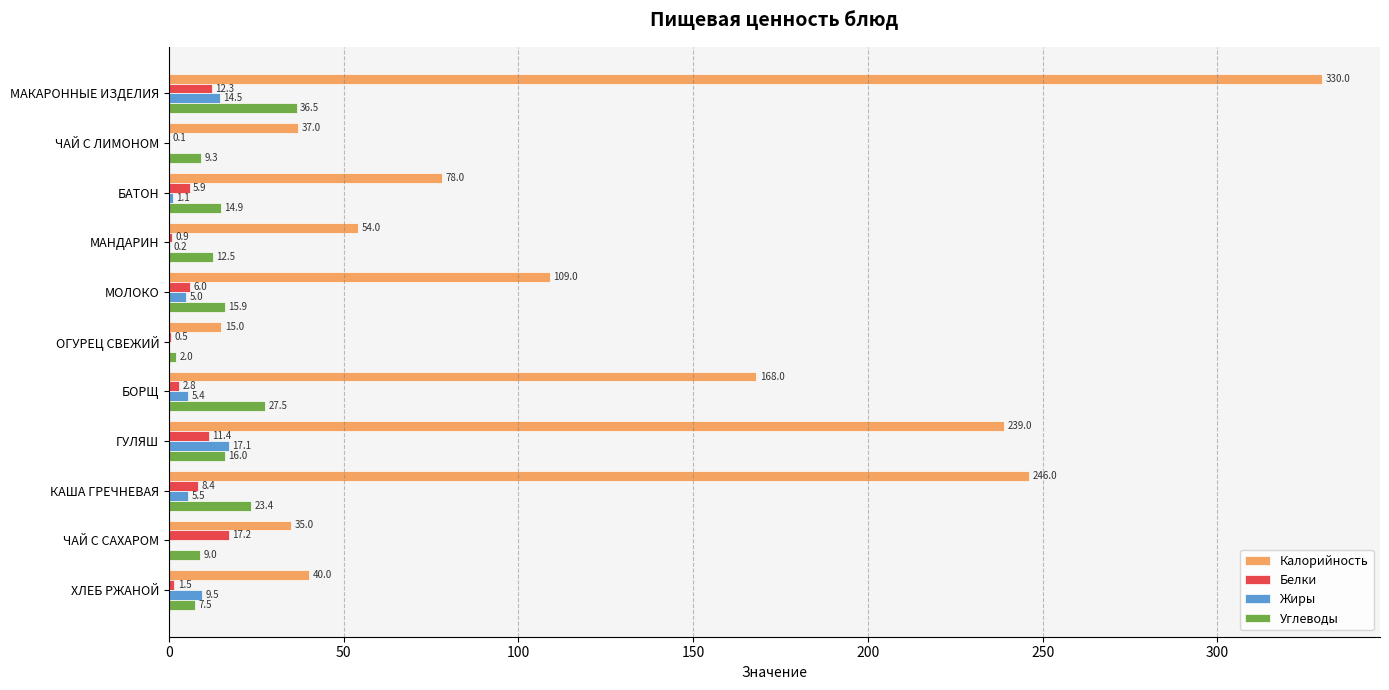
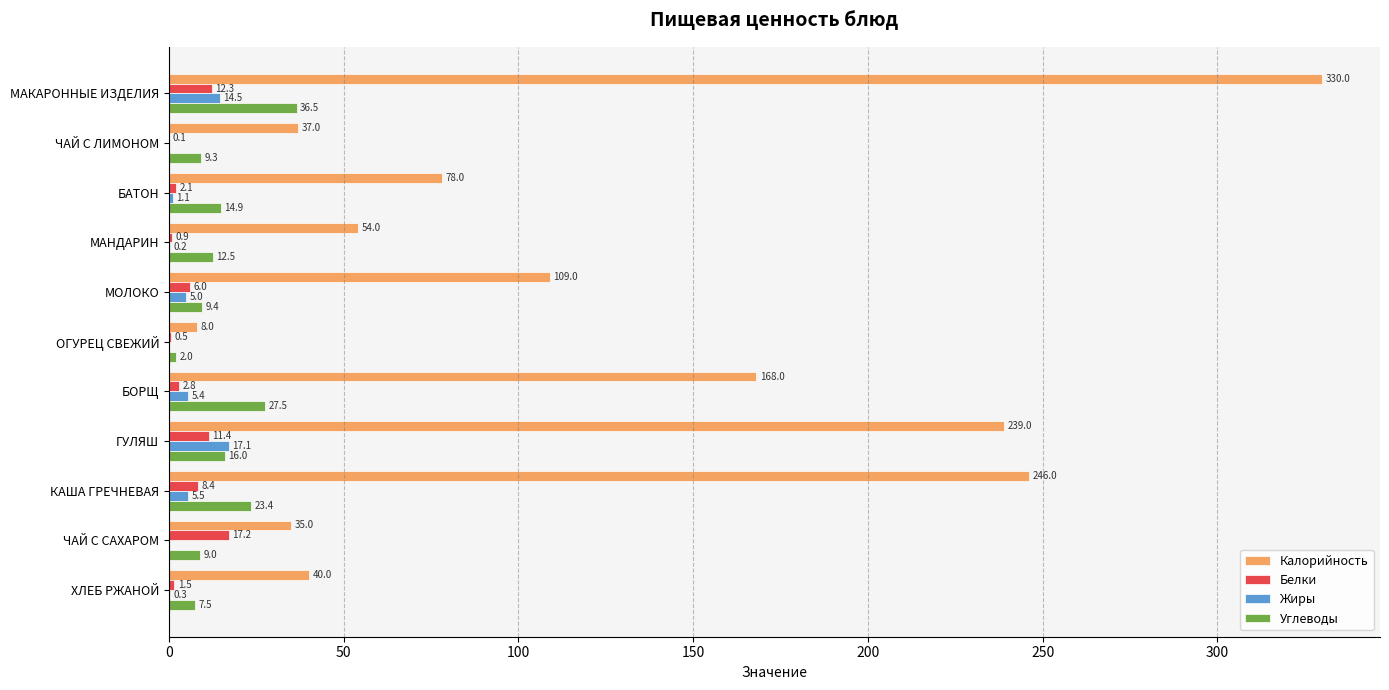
  {
    "Калорийность": {
      "МАКАРОННЫЕ ИЗДЕЛИЯ": 330.0,
      "ЧАЙ С ЛИМОНОМ": 37.0,
      "БАТОН": 78.0,
      "МАНДАРИН": 54.0,
      "МОЛОКО": 109.0,
-     "ОГУРЕЦ СВЕЖИЙ": 15.0,
+     "ОГУРЕЦ СВЕЖИЙ": 8.0,
      "БОРЩ": 168.0,
      "ГУЛЯШ": 239.0,
      "КАША ГРЕЧНЕВАЯ": 246.0,
      "ЧАЙ С САХАРОМ": 35.0,
      "ХЛЕБ РЖАНОЙ": 40.0
    },
    "Белки": {
      "МАКАРОННЫЕ ИЗДЕЛИЯ": 12.3,
      "ЧАЙ С ЛИМОНОМ": 0.1,
-     "БАТОН": 5.9,
+     "БАТОН": 2.1,
      "МАНДАРИН": 0.9,
      "МОЛОКО": 6.0,
      "ОГУРЕЦ СВЕЖИЙ": 0.5,
      "БОРЩ": 2.8,
      "ГУЛЯШ": 11.4,
      "КАША ГРЕЧНЕВАЯ": 8.4,
      "ЧАЙ С САХАРОМ": 17.2,
      "ХЛЕБ РЖАНОЙ": 1.5
    },
    "Жиры": {
      "МАКАРОННЫЕ ИЗДЕЛИЯ": 14.5,
      "БАТОН": 1.1,
      "МАНДАРИН": 0.2,
      "МОЛОКО": 5.0,
      "БОРЩ": 5.4,
      "ГУЛЯШ": 17.1,
      "КАША ГРЕЧНЕВАЯ": 5.5,
-     "ХЛЕБ РЖАНОЙ": 9.5
+     "ХЛЕБ РЖАНОЙ": 0.3
    },
    "Углеводы": {
      "МАКАРОННЫЕ ИЗДЕЛИЯ": 36.5,
      "ЧАЙ С ЛИМОНОМ": 9.3,
      "БАТОН": 14.9,
      "МАНДАРИН": 12.5,
-     "МОЛОКО": 15.9,
+     "МОЛОКО": 9.4,
      "ОГУРЕЦ СВЕЖИЙ": 2.0,
      "БОРЩ": 27.5,
      "ГУЛЯШ": 16.0,
      "КАША ГРЕЧНЕВАЯ": 23.4,
      "ЧАЙ С САХАРОМ": 9.0,
      "ХЛЕБ РЖАНОЙ": 7.5
    }
  }
